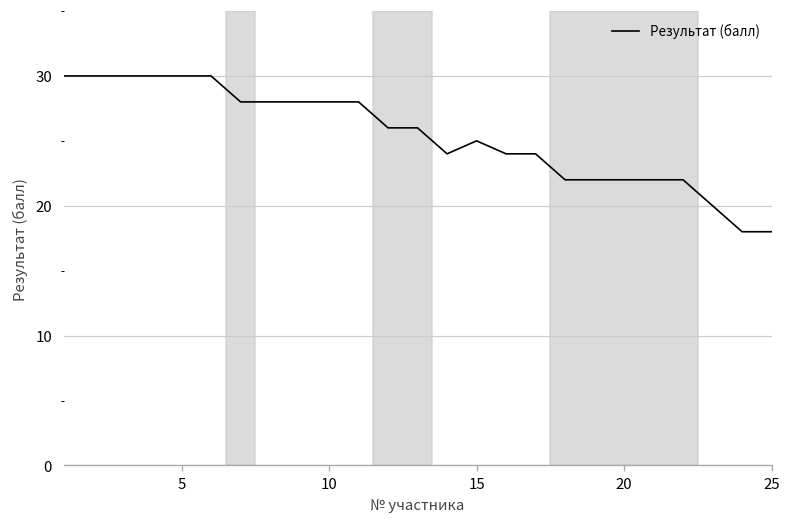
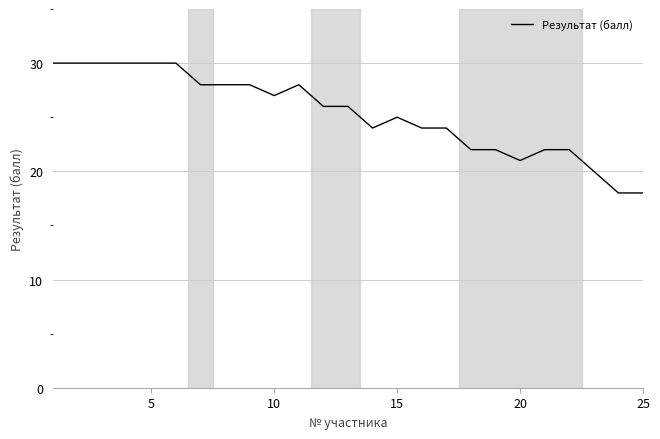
  {
    "5": 30,
-   "10": 28,
+   "10": 27,
    "15": 25,
-   "20": 22,
+   "20": 21,
    "25": 18
  }
